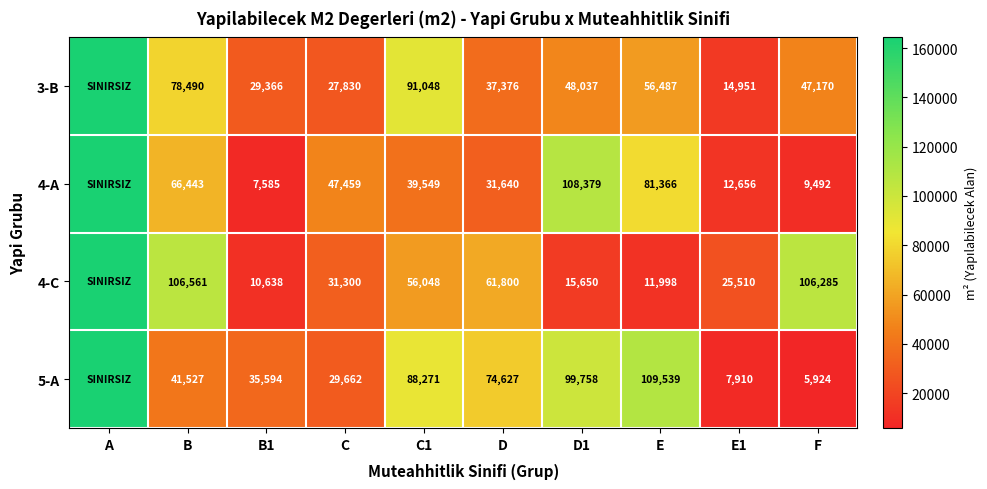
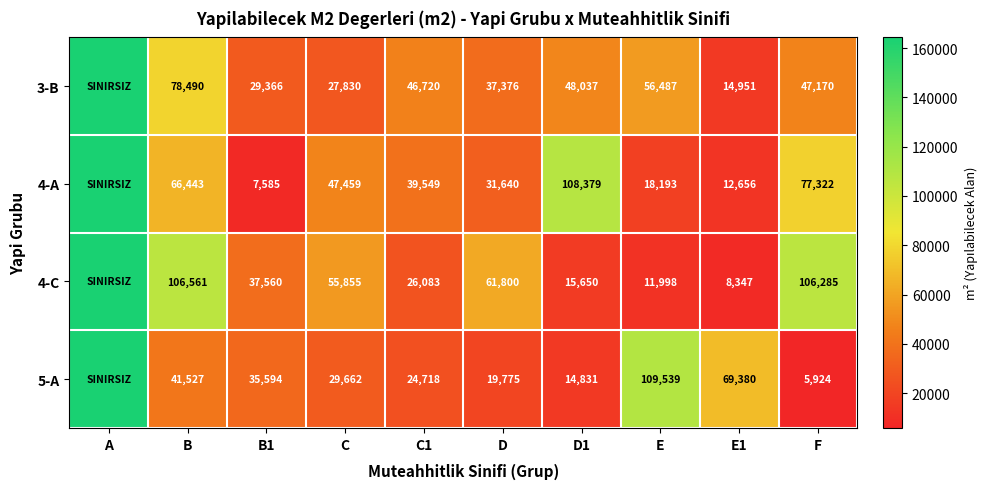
  {
    "3-B": {
      "B": "78,490",
      "B1": "29,366",
      "C": "27,830",
-     "C1": "91,048",
+     "C1": "46,720",
      "D": "37,376",
      "D1": "48,037",
      "E": "56,487",
      "E1": "14,951",
      "F": "47,170"
    },
    "4-A": {
      "B": "66,443",
      "B1": "7,585",
      "C": "47,459",
      "C1": "39,549",
      "D": "31,640",
      "D1": "108,379",
-     "E": "81,366",
+     "E": "18,193",
      "E1": "12,656",
-     "F": "9,492"
+     "F": "77,322"
    },
    "4-C": {
      "B": "106,561",
-     "B1": "10,638",
-     "C": "31,300",
-     "C1": "56,048",
+     "B1": "37,560",
+     "C": "55,855",
+     "C1": "26,083",
      "D": "61,800",
      "D1": "15,650",
      "E": "11,998",
-     "E1": "25,510",
+     "E1": "8,347",
      "F": "106,285"
    },
    "5-A": {
      "B": "41,527",
      "B1": "35,594",
      "C": "29,662",
-     "C1": "88,271",
-     "D": "74,627",
-     "D1": "99,758",
+     "C1": "24,718",
+     "D": "19,775",
+     "D1": "14,831",
      "E": "109,539",
-     "E1": "7,910",
+     "E1": "69,380",
      "F": "5,924"
    }
  }
